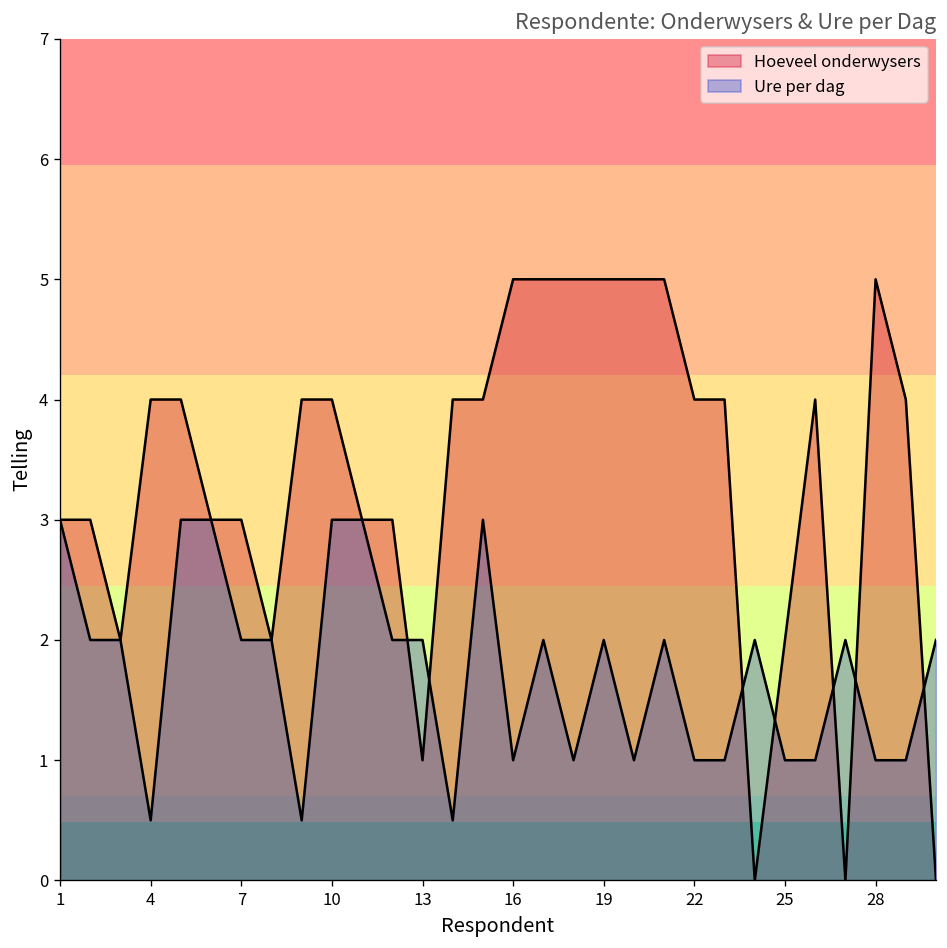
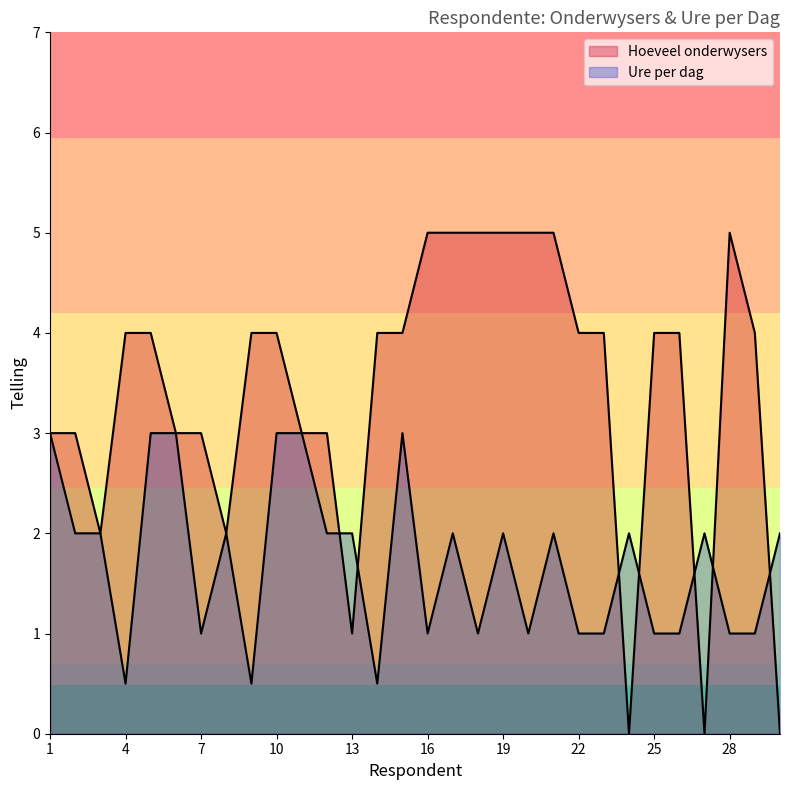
  {
    "Hoeveel onderwysers": {
      "4": 4,
      "7": 3,
      "10": 4,
      "13": 1,
      "16": 5,
      "19": 5,
      "22": 4,
-     "25": 2,
+     "25": 4,
      "28": 5
    },
    "Ure per dag": {
      "4": 0.50,
-     "7": 2,
+     "7": 1,
      "10": 3,
      "13": 2,
      "16": 1,
      "19": 2,
      "22": 1,
      "25": 1,
      "28": 1
    }
  }
